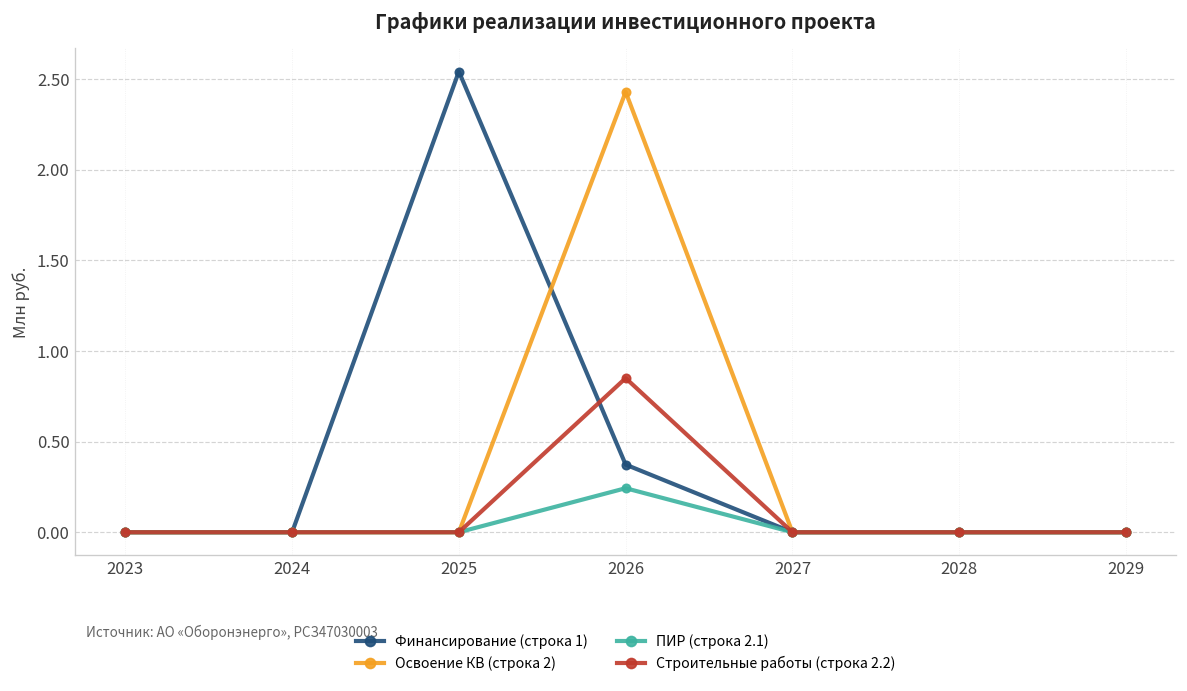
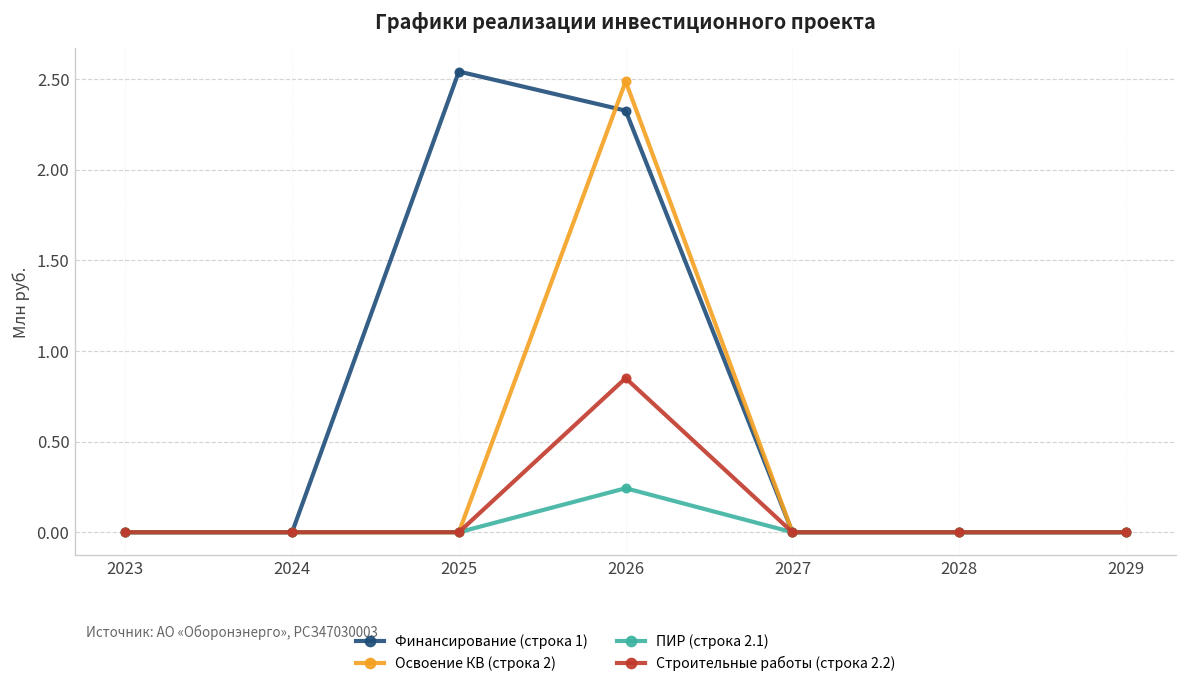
  {
    "Финансирование (строка 1)": {
      "2025": 2.54,
-     "2026": 0.37
+     "2026": 2.32
    },
    "Освоение КВ (строка 2)": {
-     "2026": 2.43
+     "2026": 2.49
    },
    "ПИР (строка 2.1)": {
      "2026": 0.24
    },
    "Строительные работы (строка 2.2)": {
      "2026": 0.85
    }
  }
